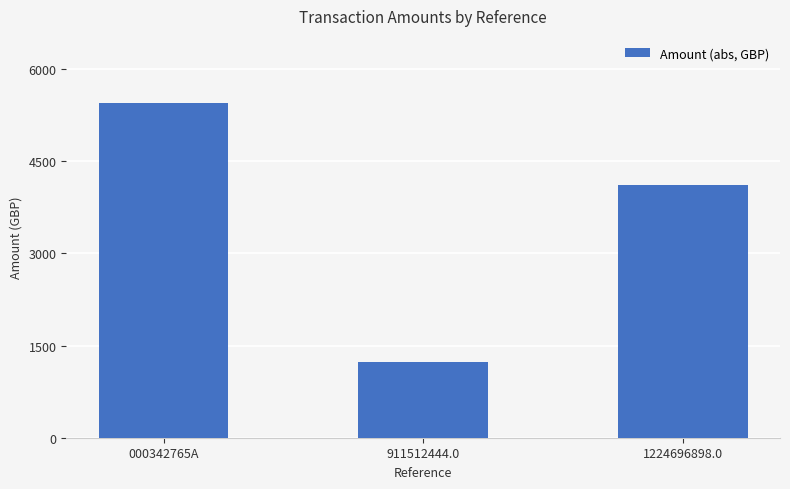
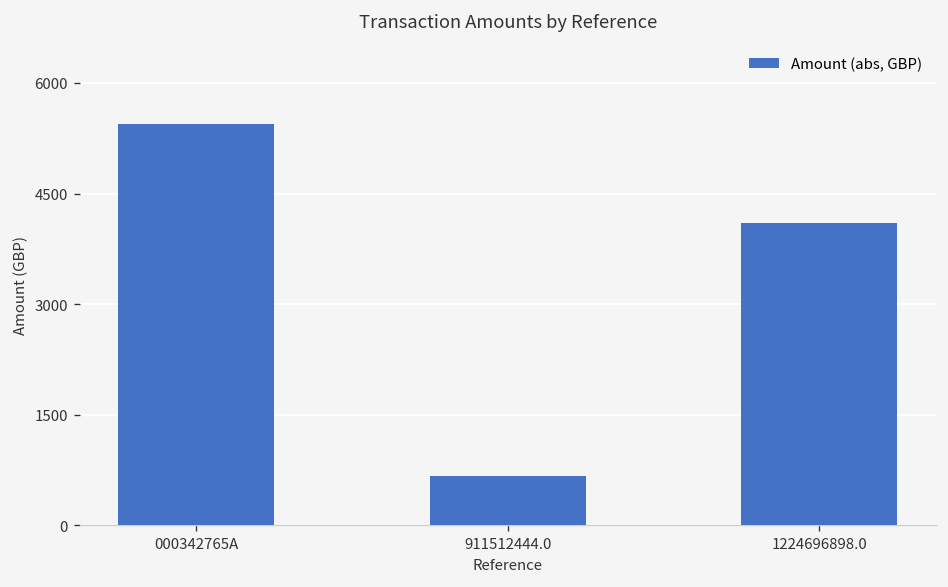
  {
    "000342765A": 5400,
-   "911512444.0": 1200,
+   "911512444.0": 700,
    "1224696898.0": 4100
  }
